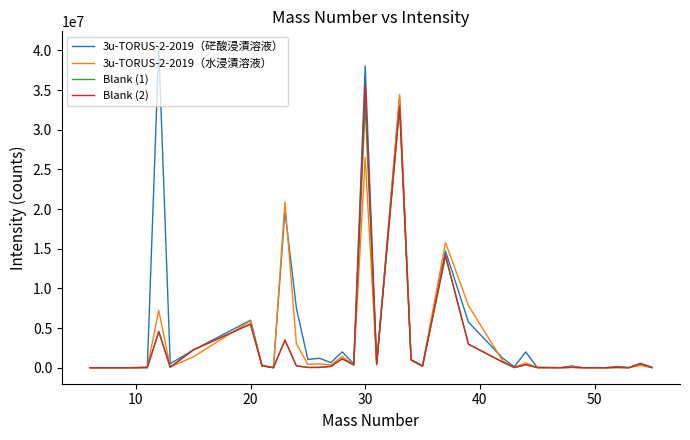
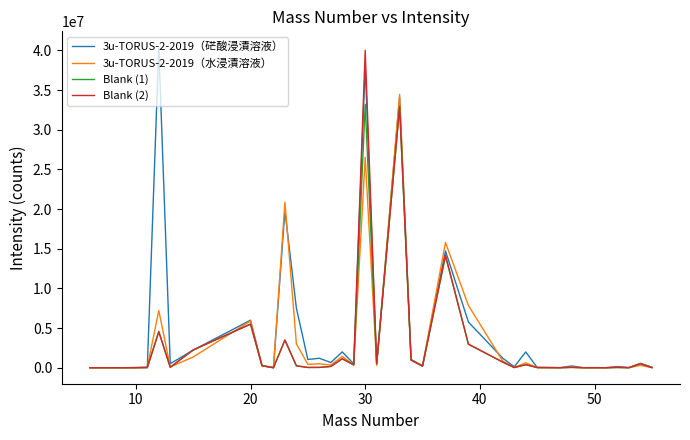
  {
    "3u-TORUS-2-2019（硭酸浸漬溶液）": {
      "30": 38000000
    },
    "3u-TORUS-2-2019（水浸漬溶液）": {
      "30": 27000000
    },
    "Blank (1)": {
      "30": 33000000
    },
    "Blank (2)": {
-     "30": 36000000
+     "30": 40000000
    }
  }
